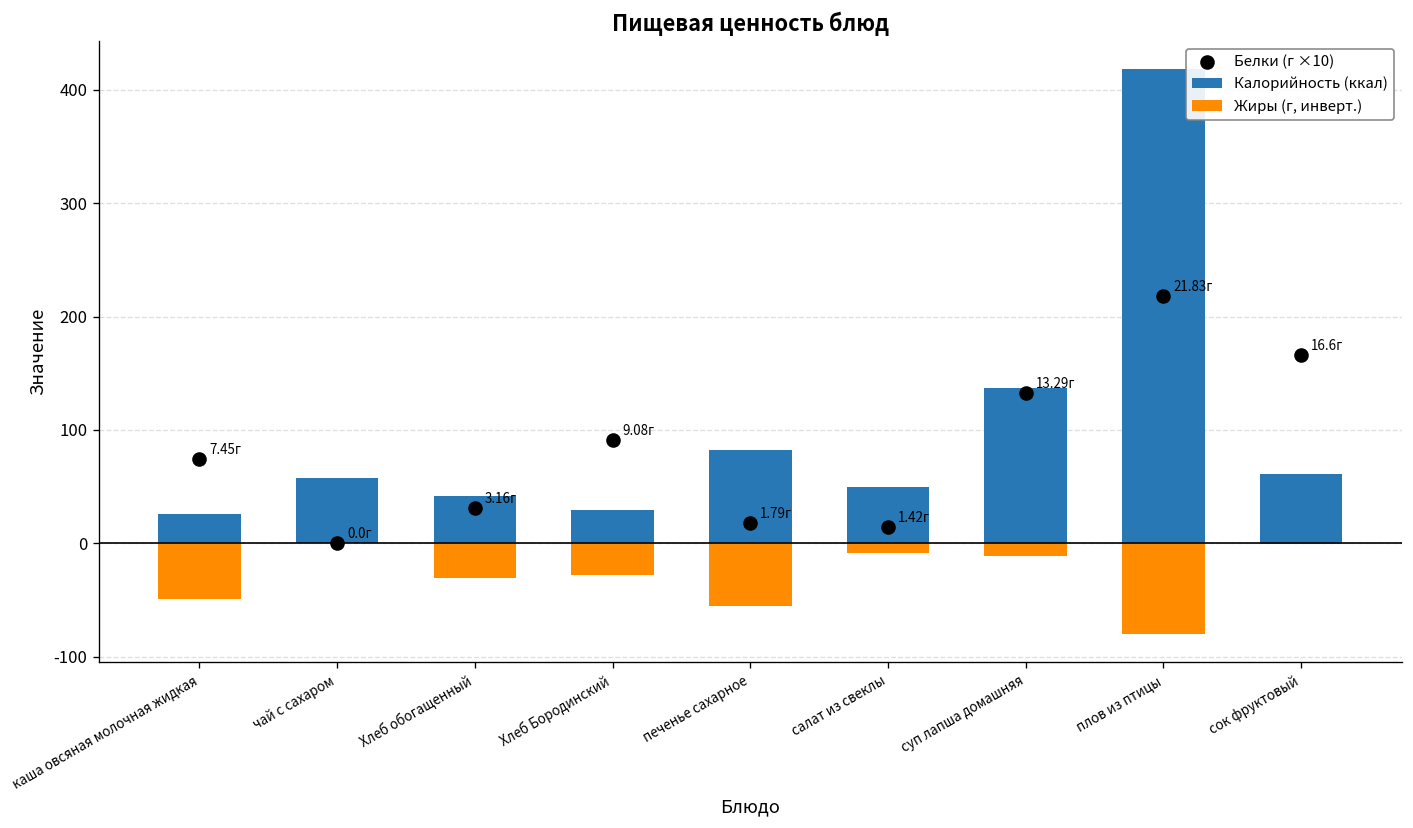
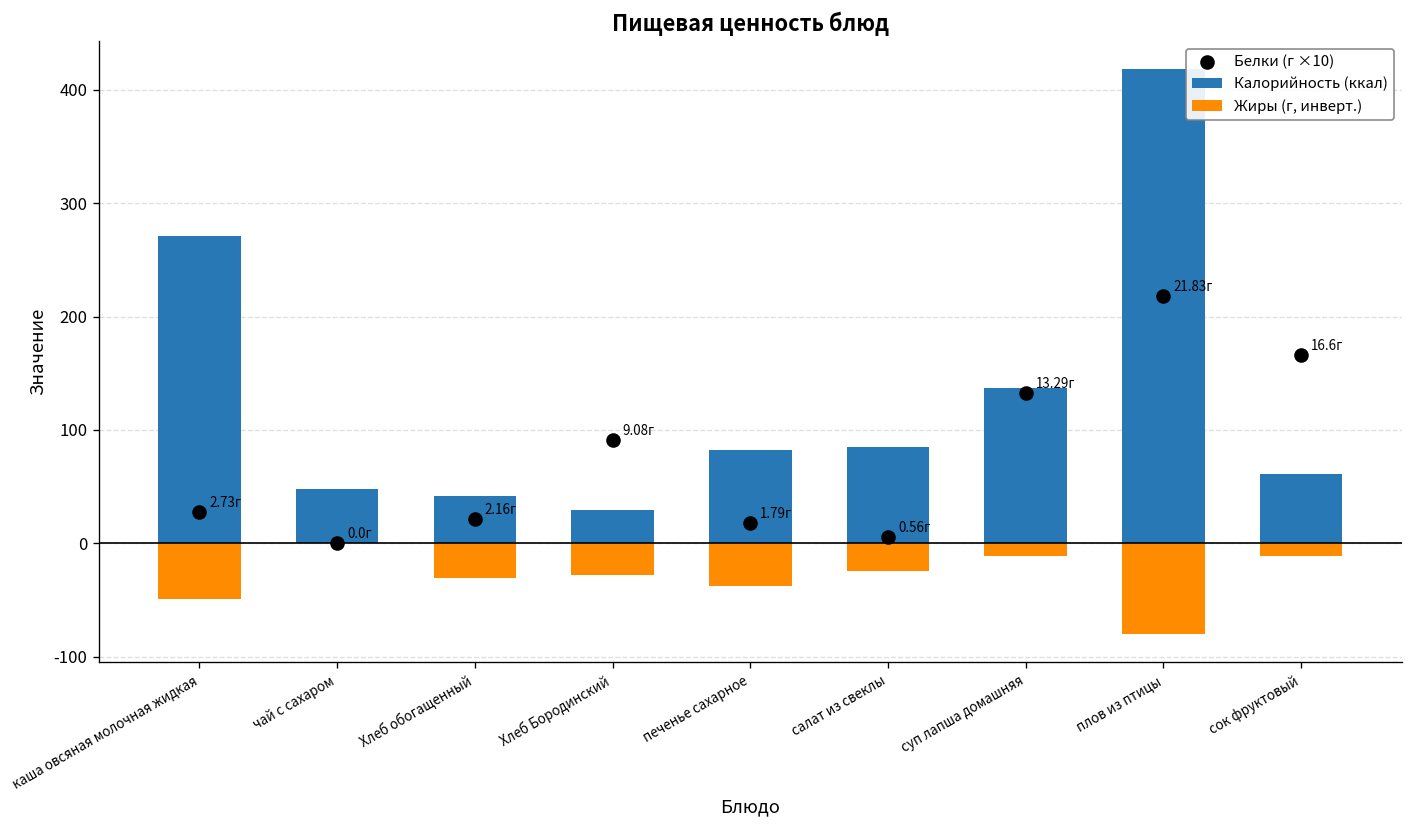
  {
    "Калорийность (ккал)": {
-     "каша овсяная молочная жидкая": "30",
-     "чай с сахаром": "60",
+     "каша овсяная молочная жидкая": "270",
+     "чай с сахаром": "50",
      "Хлеб Бородинский": "30",
-     "салат из свеклы": "50",
+     "салат из свеклы": "90",
      "сок фруктовый": "60"
    },
    "Белки (г ×10)": {
-     "каша овсяная молочная жидкая": "7.45г",
-     "Хлеб обогащенный": "3.16г",
-     "салат из свеклы": "1.42г"
+     "каша овсяная молочная жидкая": "2.73г",
+     "Хлеб обогащенный": "2.16г",
+     "салат из свеклы": "0.56г"
    },
    "Жиры (г, инверт.)": {
      "каша овсяная молочная жидкая": "-50",
      "Хлеб обогащенный": "-30",
      "Хлеб Бородинский": "-30",
-     "печенье сахарное": "-60",
-     "салат из свеклы": "-10",
+     "печенье сахарное": "-40",
+     "салат из свеклы": "-20",
      "суп лапша домашняя": "-10",
      "плов из птицы": "-80",
-     "сок фруктовый": "0"
+     "сок фруктовый": "-10"
    }
  }
